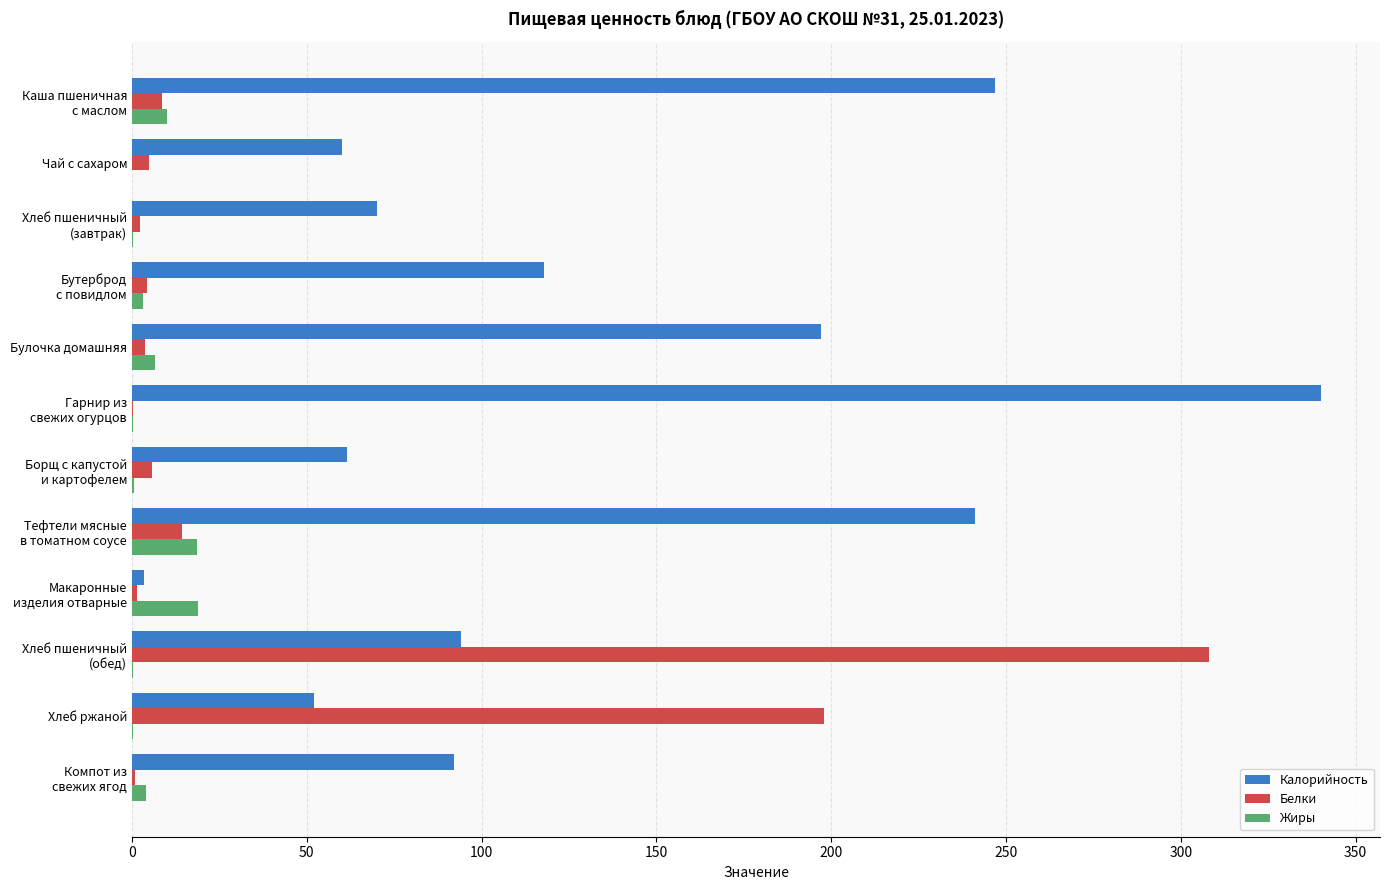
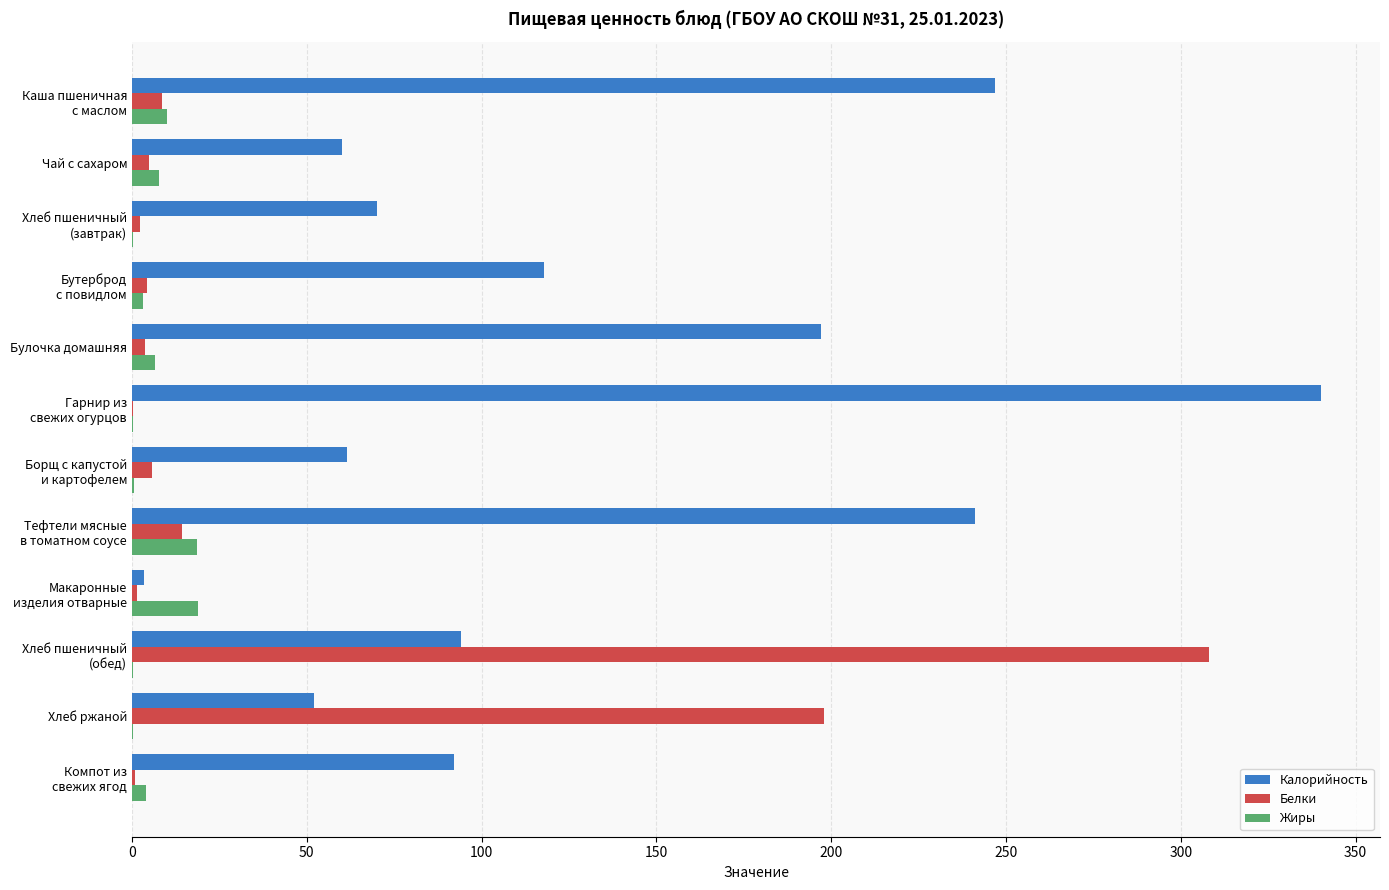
  {
    "Калорийность": {
      "Каша пшеничная с маслом": 247,
      "Чай с сахаром": 60,
      "Хлеб пшеничный (завтрак)": 70,
      "Бутерброд с повидлом": 118,
      "Булочка домашняя": 197,
      "Гарнир из свежих огурцов": 340,
      "Борщ с капустой и картофелем": 62,
      "Тефтели мясные в томатном соусе": 241,
      "Макаронные изделия отварные": 4,
      "Хлеб пшеничный (обед)": 94,
      "Хлеб ржаной": 52,
      "Компот из свежих ягод": 92
    },
    "Белки": {
      "Каша пшеничная с маслом": 9,
      "Чай с сахаром": 5,
      "Хлеб пшеничный (завтрак)": 2,
      "Бутерброд с повидлом": 4,
      "Булочка домашняя": 4,
      "Борщ с капустой и картофелем": 6,
      "Тефтели мясные в томатном соусе": 14,
      "Макаронные изделия отварные": 2,
      "Хлеб пшеничный (обед)": 308,
      "Хлеб ржаной": 198,
      "Компот из свежих ягод": 1
    },
    "Жиры": {
      "Каша пшеничная с маслом": 10,
-     "Чай с сахаром": 0,
+     "Чай с сахаром": 8,
      "Бутерброд с повидлом": 3,
      "Булочка домашняя": 7,
      "Тефтели мясные в томатном соусе": 19,
      "Макаронные изделия отварные": 19,
      "Компот из свежих ягод": 4
    }
  }
